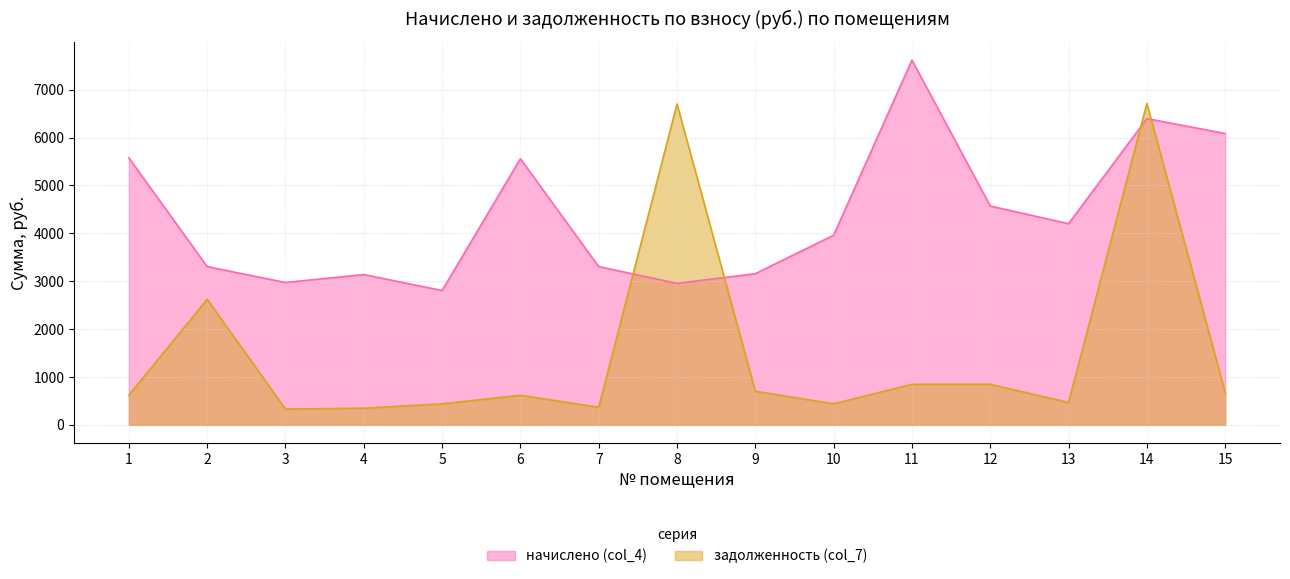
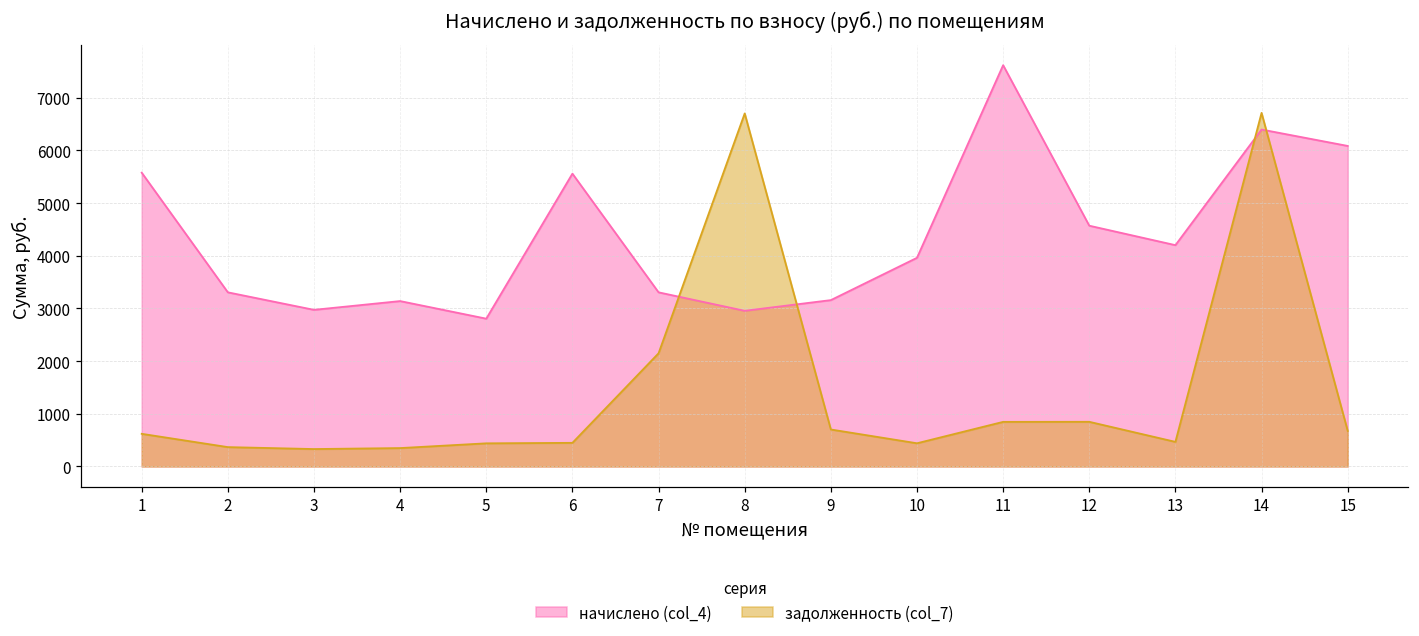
  {
    "начислено (col_4)": {
      "1": 5600,
      "2": 3300,
      "3": 3000,
      "4": 3100,
      "5": 2800,
      "6": 5600,
      "7": 3300,
      "8": 3000,
      "9": 3200,
      "10": 4000,
      "11": 7600,
      "12": 4600,
      "13": 4200,
      "14": 6400,
      "15": 6100
    },
    "задолженность (col_7)": {
      "1": 600,
-     "2": 2600,
+     "2": 400,
      "3": 300,
      "4": 300,
      "5": 400,
-     "6": 600,
-     "7": 400,
+     "6": 400,
+     "7": 2100,
      "8": 6700,
      "9": 700,
      "10": 400,
      "11": 800,
      "12": 800,
      "13": 500,
      "14": 6700,
      "15": 700
    }
  }
